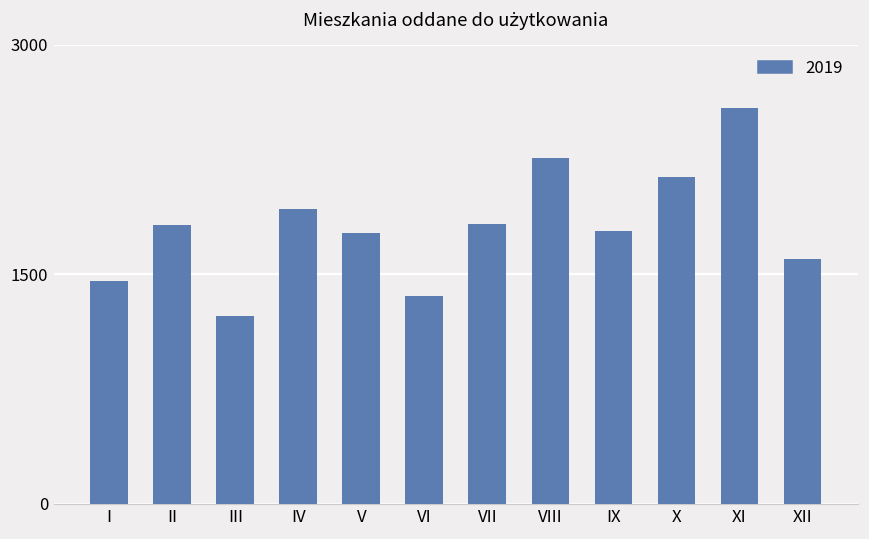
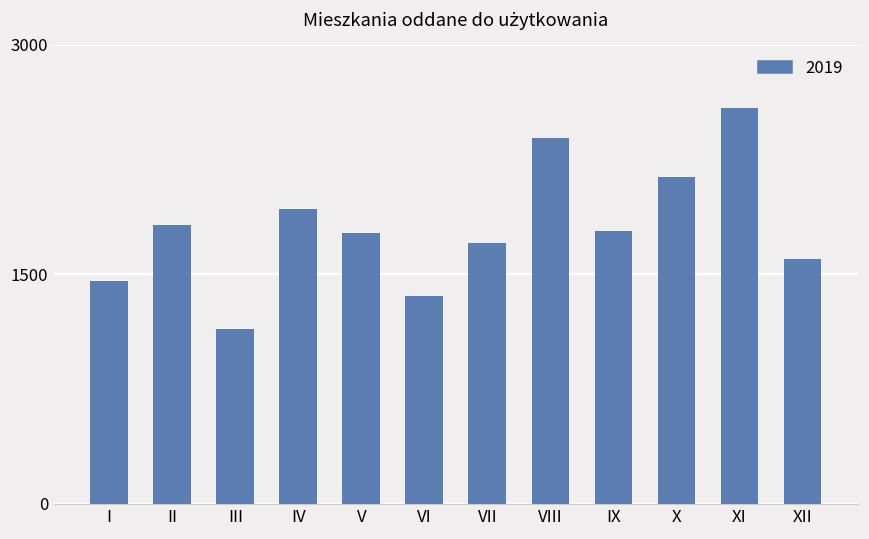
  {
    "I": 1460,
    "II": 1820,
-   "III": 1230,
+   "III": 1140,
    "IV": 1930,
    "V": 1770,
    "VI": 1360,
-   "VII": 1830,
-   "VIII": 2260,
+   "VII": 1710,
+   "VIII": 2390,
    "IX": 1780,
    "X": 2140,
    "XI": 2590,
    "XII": 1600
  }
